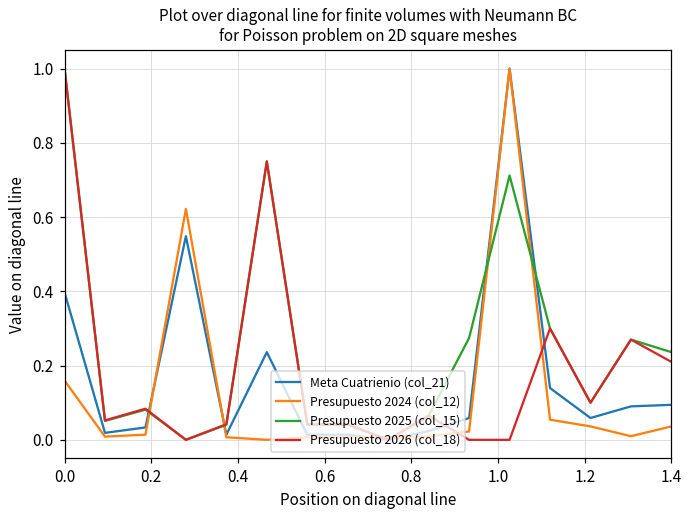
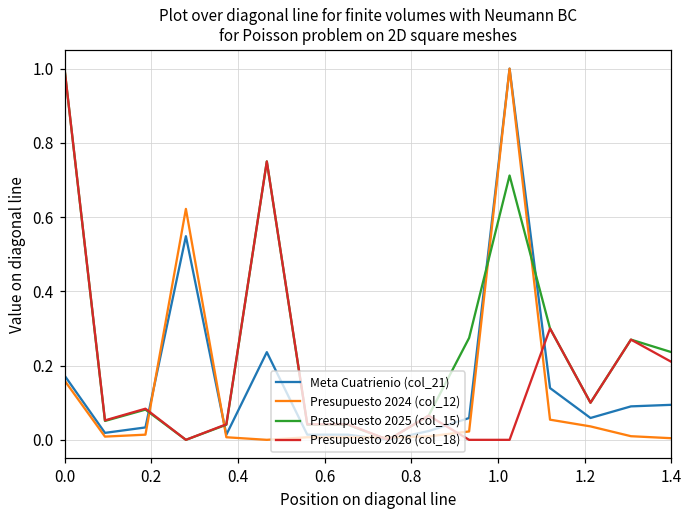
  {
    "Meta Cuatrienio (col_21)": {
-     "0.0": 0.40,
+     "0.0": 0.17,
      "1.4": 0.09
    },
    "Presupuesto 2024 (col_12)": {
      "0.0": 0.16,
-     "1.4": 0.04
+     "1.4": 0.00
    },
    "Presupuesto 2025 (col_15)": {
      "1.4": 0.24
    },
    "Presupuesto 2026 (col_18)": {
      "1.4": 0.21
    }
  }
